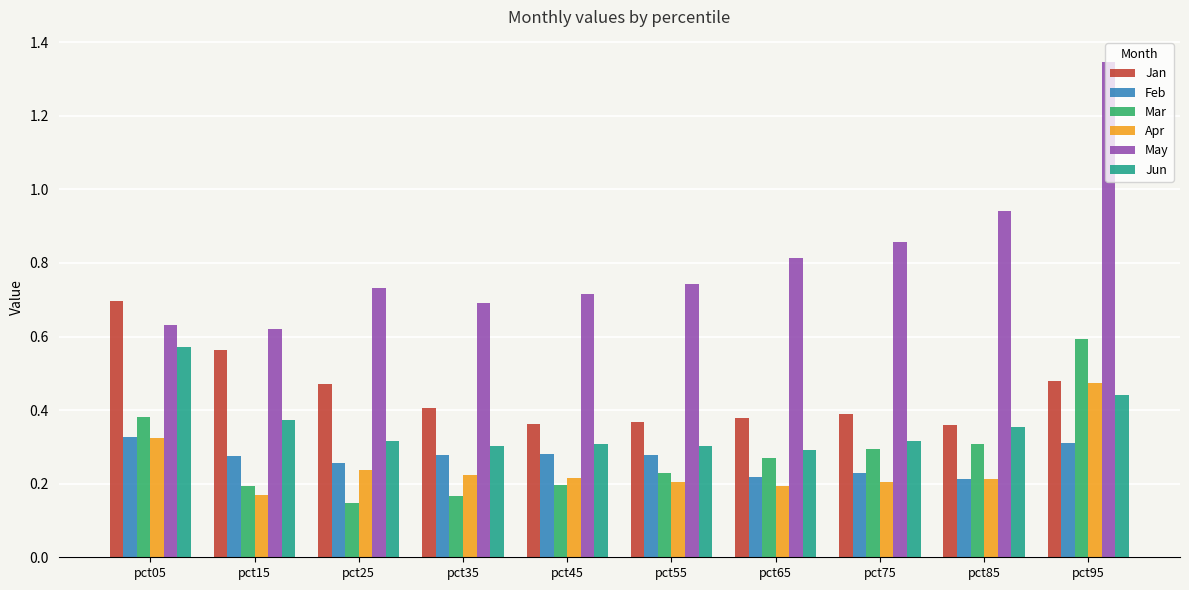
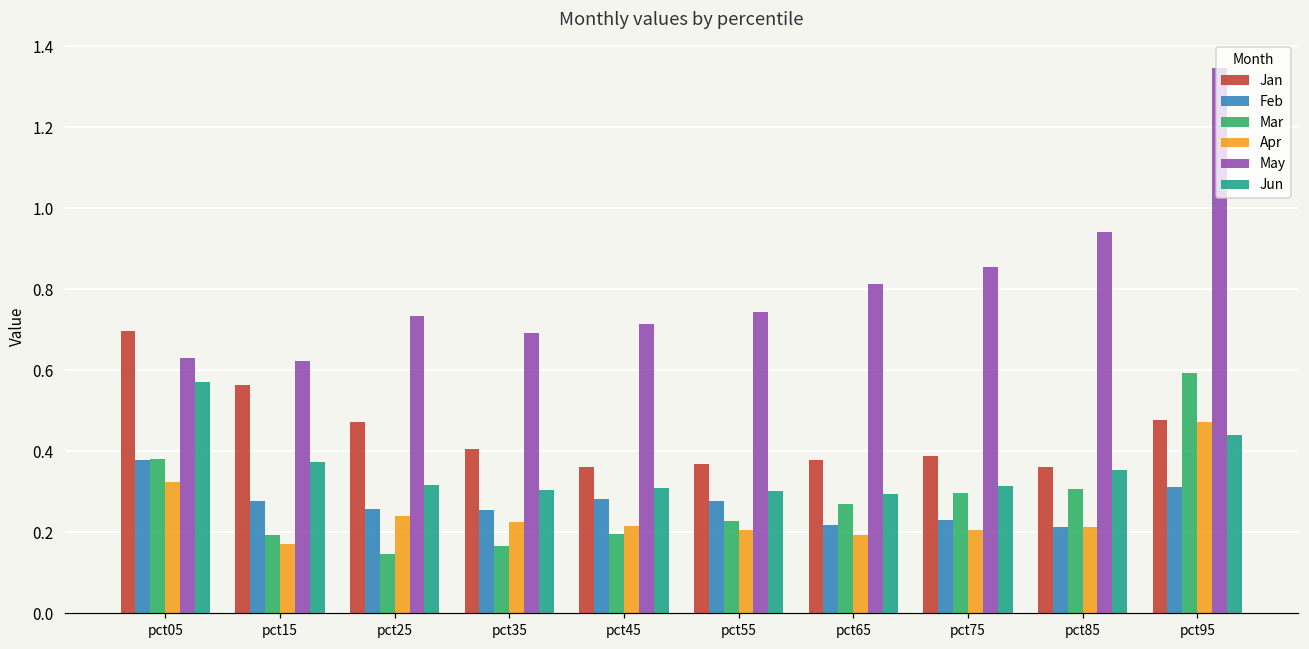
  {
    "Jan": {
      "pct05": 0.70,
      "pct15": 0.56,
      "pct25": 0.47,
      "pct35": 0.41,
      "pct45": 0.36,
      "pct55": 0.37,
      "pct65": 0.38,
      "pct75": 0.39,
      "pct85": 0.36,
      "pct95": 0.48
    },
    "Feb": {
-     "pct05": 0.33,
+     "pct05": 0.38,
      "pct15": 0.28,
      "pct25": 0.26,
-     "pct35": 0.28,
+     "pct35": 0.26,
      "pct45": 0.28,
      "pct55": 0.28,
      "pct65": 0.22,
      "pct75": 0.23,
      "pct85": 0.21,
      "pct95": 0.31
    },
    "Apr": {
      "pct05": 0.32,
      "pct15": 0.17,
      "pct25": 0.24,
      "pct35": 0.22,
      "pct45": 0.21,
      "pct55": 0.21,
      "pct65": 0.19,
      "pct75": 0.21,
      "pct85": 0.21,
      "pct95": 0.47
    },
    "May": {
      "pct05": 0.63,
      "pct15": 0.62,
      "pct25": 0.73,
      "pct35": 0.69,
      "pct45": 0.71,
      "pct55": 0.74,
      "pct65": 0.81,
      "pct75": 0.86,
      "pct85": 0.94
    }
  }
